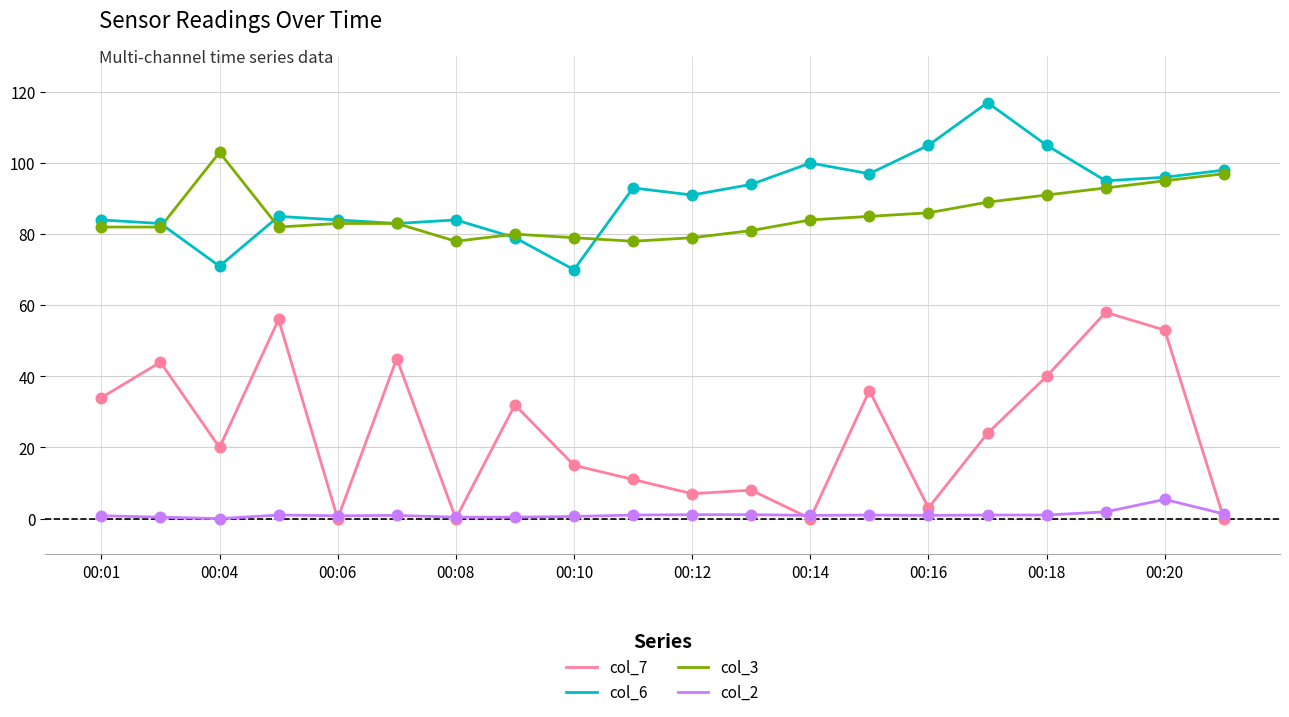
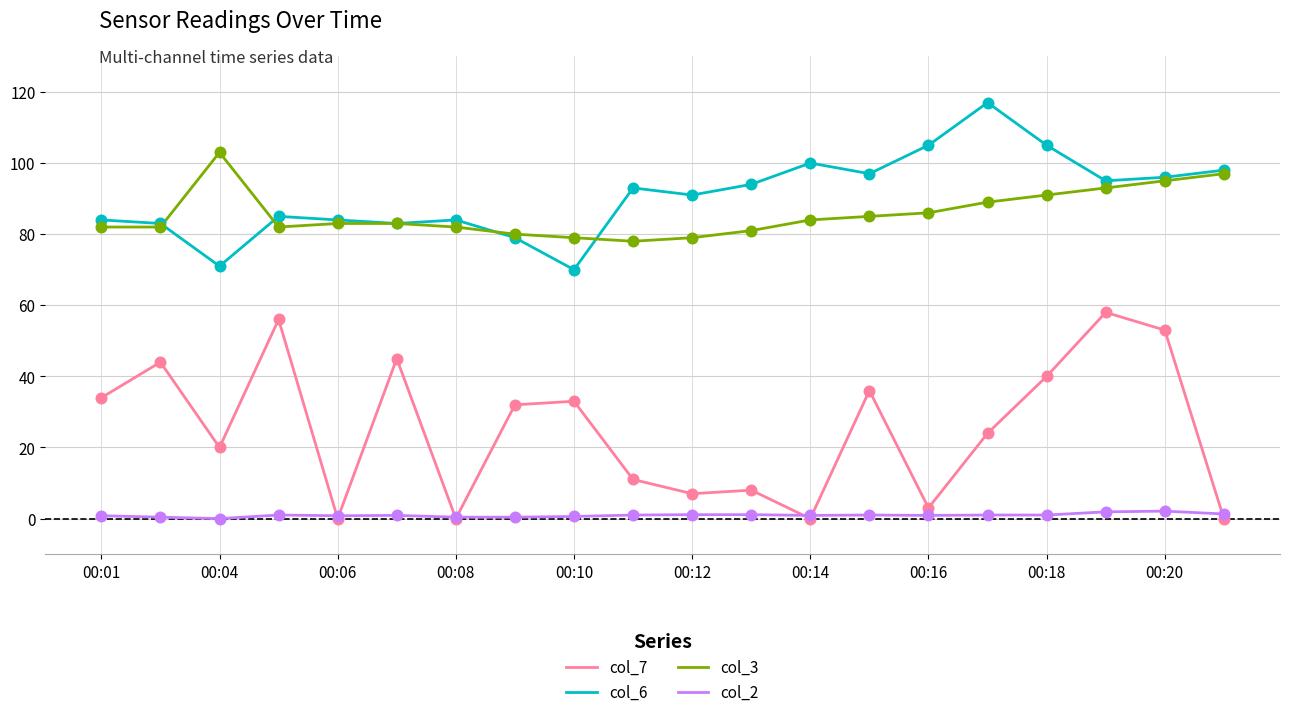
  {
    "col_7": {
      "00:01": 34,
      "00:04": 20,
      "00:06": 0,
-     "00:10": 15,
+     "00:10": 33,
      "00:12": 7,
      "00:14": 0,
      "00:16": 3,
      "00:18": 40,
      "00:20": 53
    },
    "col_6": {
      "00:01": 84,
      "00:04": 71,
      "00:06": 84,
      "00:08": 84,
      "00:10": 70,
      "00:12": 91,
      "00:14": 100,
      "00:16": 105,
      "00:18": 105,
      "00:20": 96
    },
    "col_3": {
      "00:01": 82,
      "00:04": 103,
      "00:06": 83,
-     "00:08": 78,
+     "00:08": 82,
      "00:10": 79,
      "00:12": 79,
      "00:14": 84,
      "00:16": 86,
      "00:18": 91,
      "00:20": 95
    },
    "col_2": {
      "00:01": 1,
      "00:04": 0,
      "00:06": 1,
      "00:10": 1,
      "00:12": 1,
      "00:14": 1,
      "00:16": 1,
      "00:18": 1,
-     "00:20": 5
+     "00:20": 2
    }
  }
